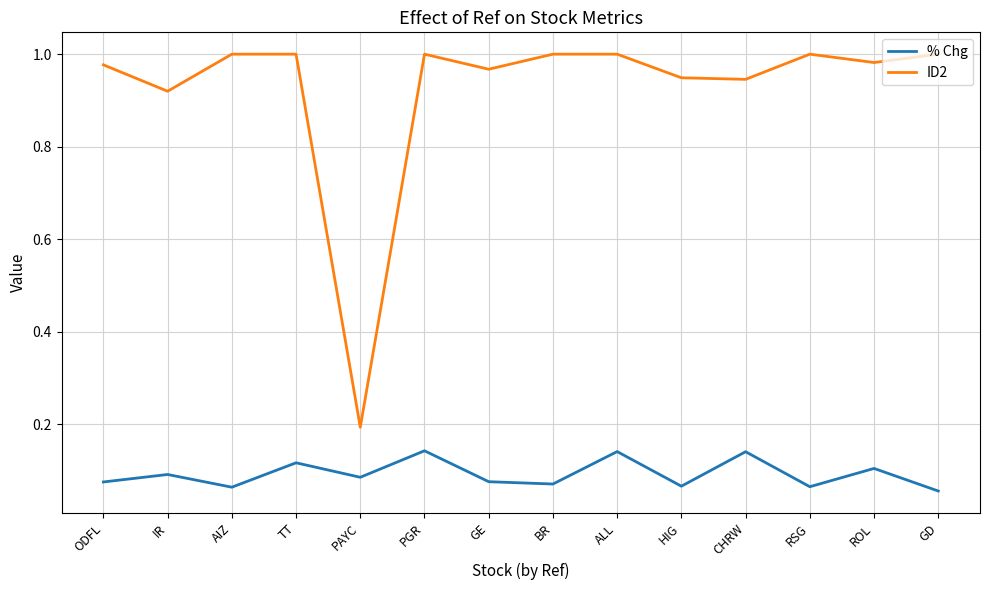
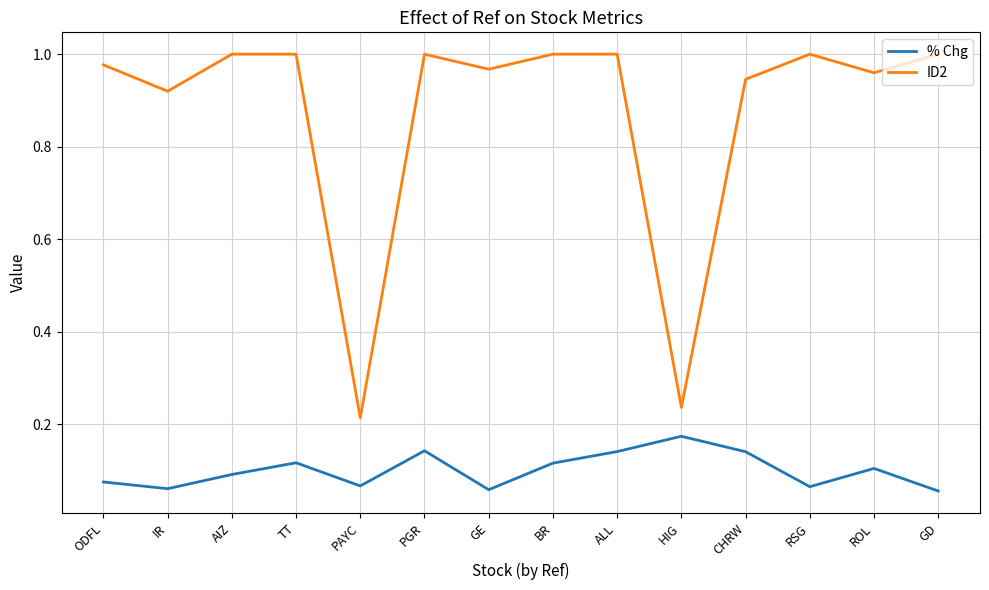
  {
    "% Chg": {
      "ODFL": 0.08,
-     "IR": 0.09,
-     "AIZ": 0.06,
+     "IR": 0.06,
+     "AIZ": 0.09,
      "TT": 0.12,
-     "PAYC": 0.09,
+     "PAYC": 0.07,
      "PGR": 0.14,
-     "GE": 0.08,
-     "BR": 0.07,
+     "GE": 0.06,
+     "BR": 0.12,
      "ALL": 0.14,
-     "HIG": 0.07,
+     "HIG": 0.17,
      "CHRW": 0.14,
      "RSG": 0.07,
      "ROL": 0.11,
      "GD": 0.06
    },
    "ID2": {
      "ODFL": 0.98,
      "IR": 0.92,
      "AIZ": 1.00,
      "TT": 1.00,
-     "PAYC": 0.19,
+     "PAYC": 0.21,
      "PGR": 1.00,
      "GE": 0.97,
      "BR": 1.00,
      "ALL": 1.00,
-     "HIG": 0.95,
+     "HIG": 0.24,
      "CHRW": 0.95,
      "RSG": 1.00,
-     "ROL": 0.98
+     "ROL": 0.96
    }
  }
